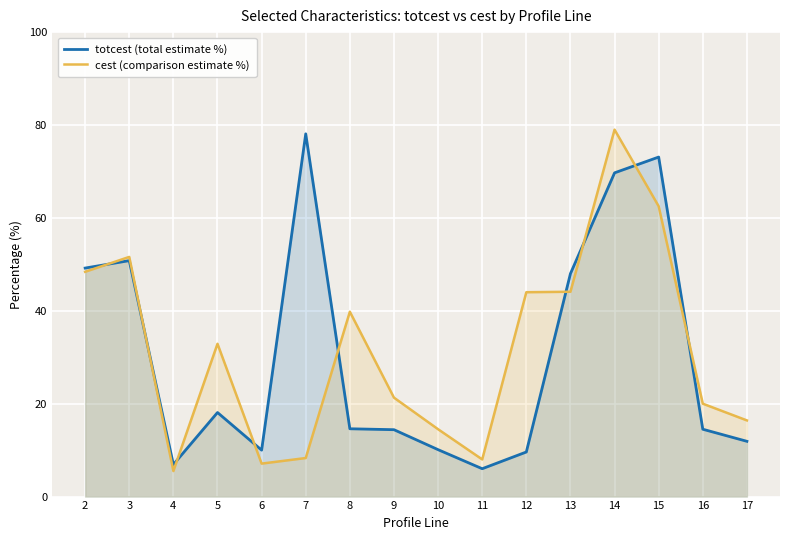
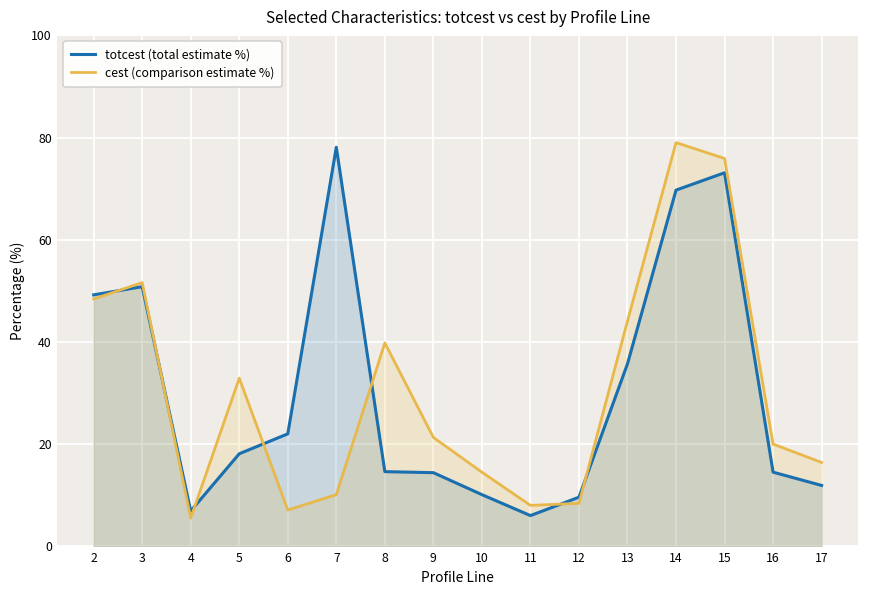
  {
    "totcest (total estimate %)": {
      "2": 49,
      "3": 51,
      "4": 7,
      "5": 18,
-     "6": 10,
+     "6": 22,
      "7": 78,
      "8": 15,
      "9": 14,
      "10": 10,
      "11": 6,
      "12": 10,
-     "13": 48,
+     "13": 36,
      "14": 70,
      "15": 73,
      "16": 15,
      "17": 12
    },
    "cest (comparison estimate %)": {
      "2": 48,
      "3": 52,
      "4": 6,
      "5": 33,
      "6": 7,
-     "7": 8,
+     "7": 10,
      "8": 40,
      "9": 21,
      "10": 15,
      "11": 8,
-     "12": 44,
+     "12": 8,
      "13": 44,
      "14": 79,
-     "15": 63,
+     "15": 76,
      "16": 20,
      "17": 16
    }
  }
